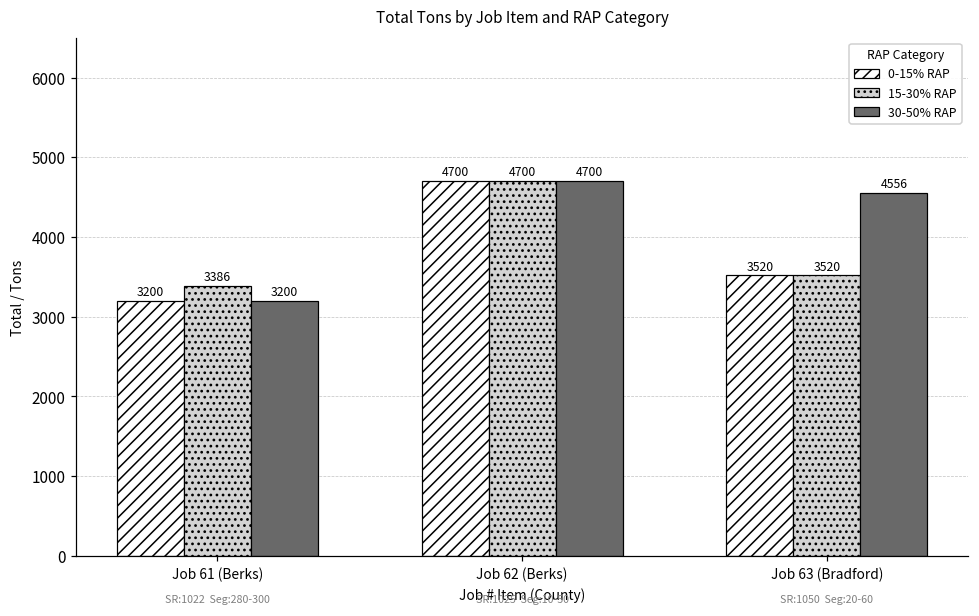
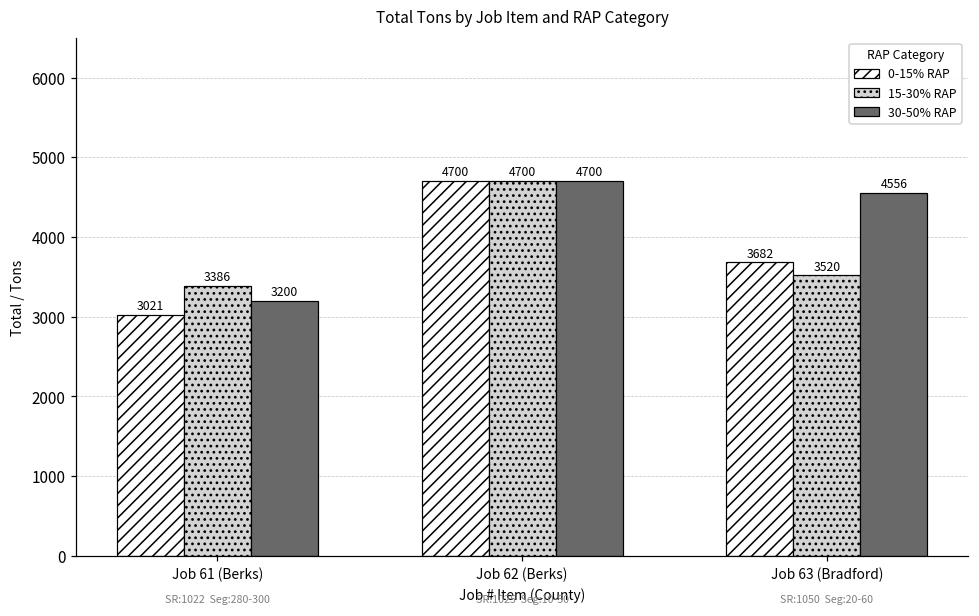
  {
    "0-15% RAP": {
-     "Job 61 (Berks)": 3200,
+     "Job 61 (Berks)": 3021,
      "Job 62 (Berks)": 4700,
-     "Job 63 (Bradford)": 3520
+     "Job 63 (Bradford)": 3682
    },
    "15-30% RAP": {
      "Job 61 (Berks)": 3386,
      "Job 62 (Berks)": 4700,
      "Job 63 (Bradford)": 3520
    },
    "30-50% RAP": {
      "Job 61 (Berks)": 3200,
      "Job 62 (Berks)": 4700,
      "Job 63 (Bradford)": 4556
    }
  }
